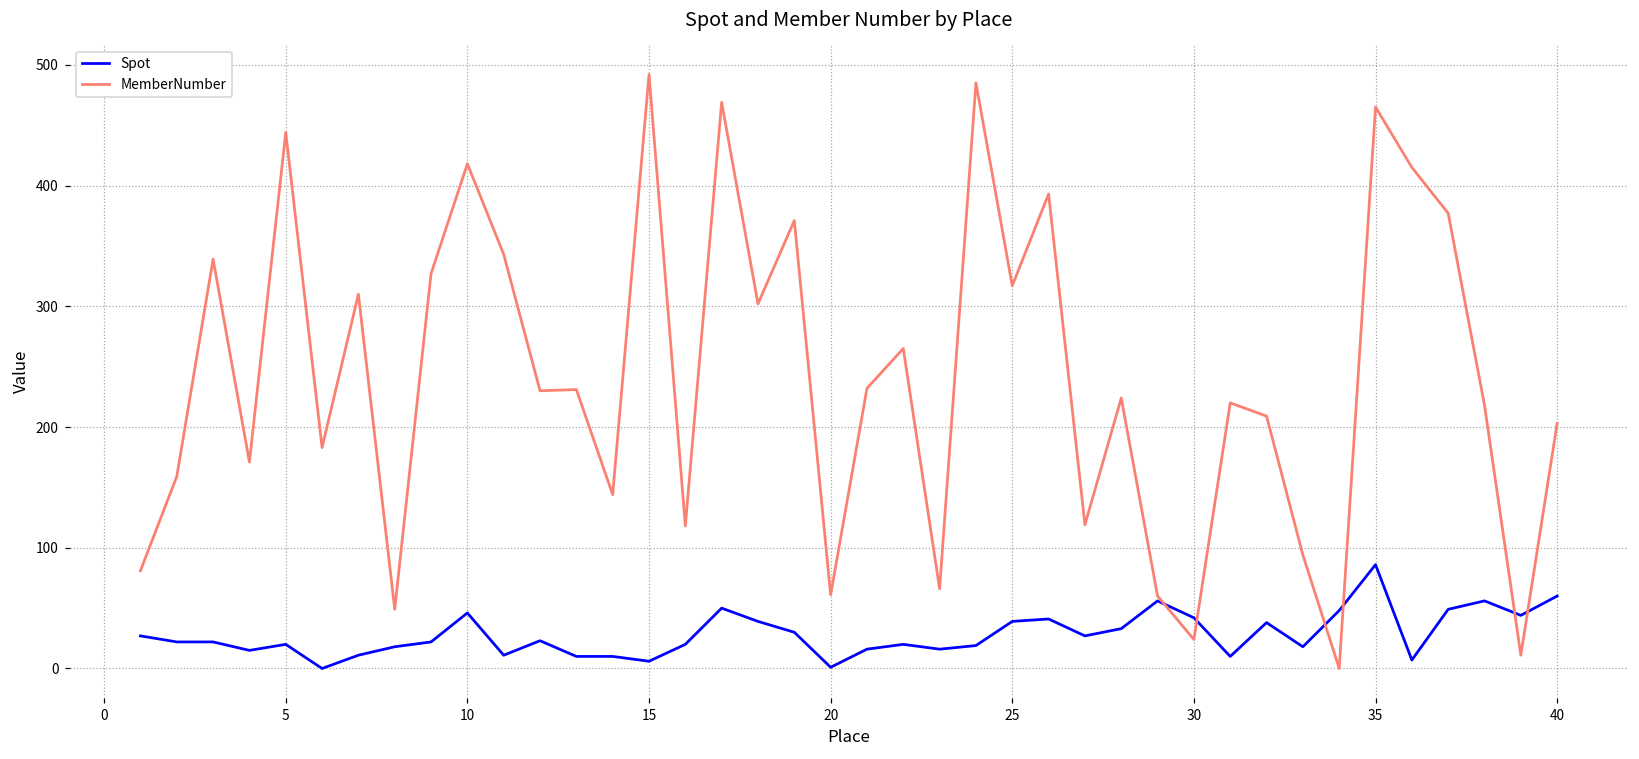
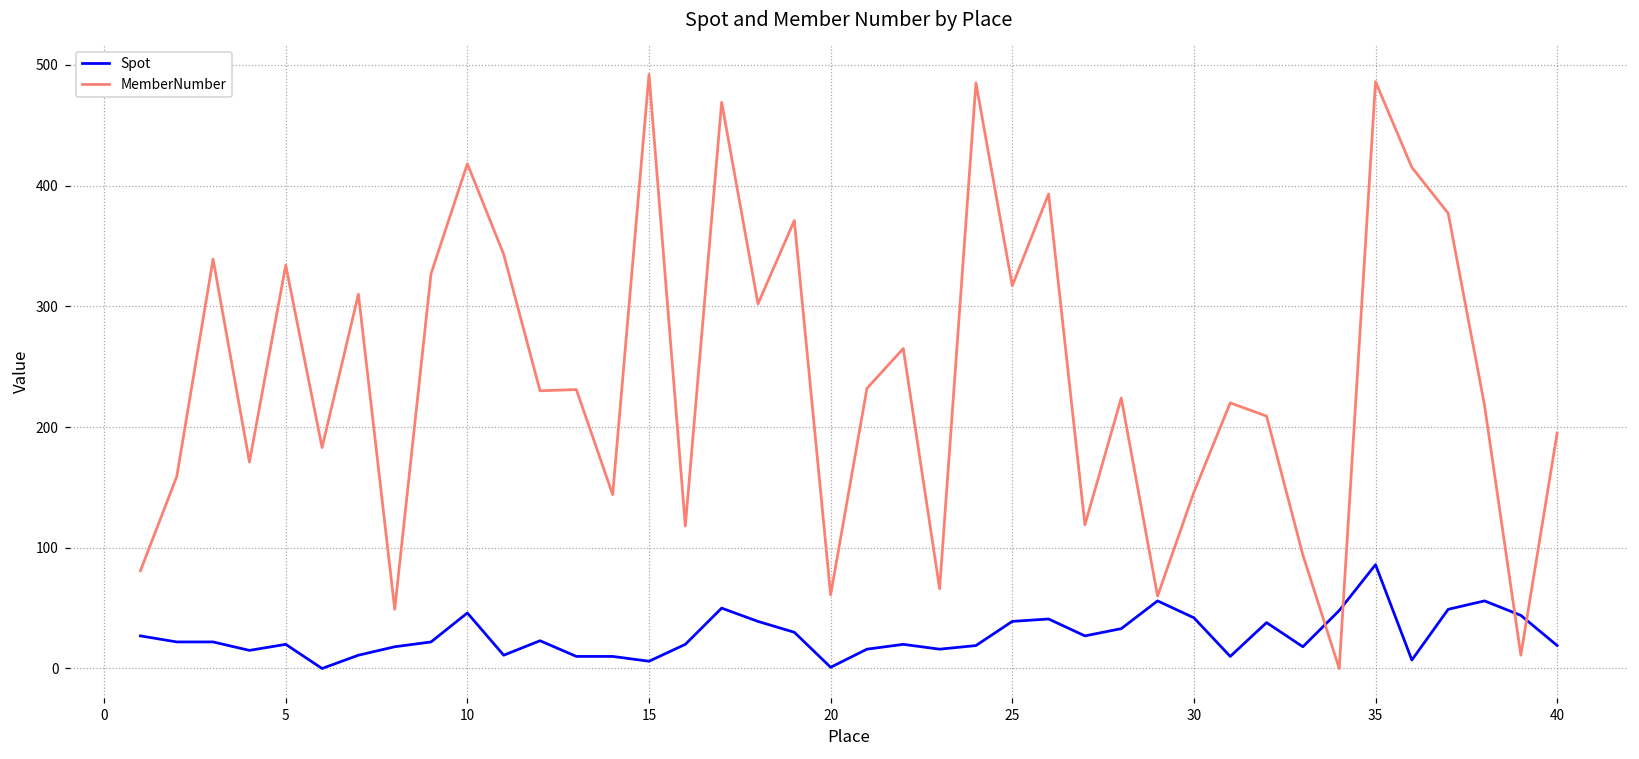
  {
    "Spot": {
      "5": 20,
      "10": 46,
      "15": 6,
      "20": 1,
      "25": 39,
      "30": 42,
      "35": 86,
-     "40": 60
+     "40": 19
    },
    "MemberNumber": {
-     "5": 444,
+     "5": 334,
      "10": 418,
      "15": 492,
      "20": 61,
      "25": 317,
-     "30": 24,
-     "35": 465,
-     "40": 203
+     "30": 146,
+     "35": 486,
+     "40": 195
    }
  }
